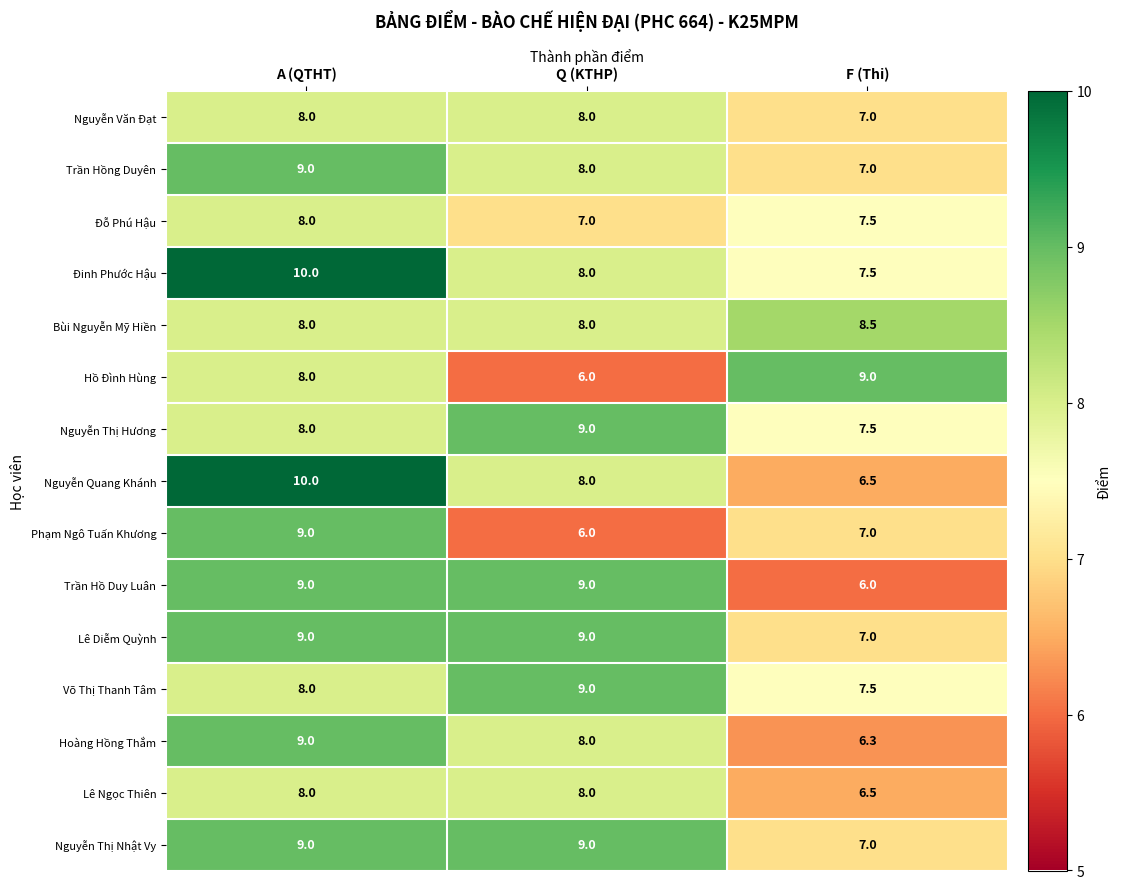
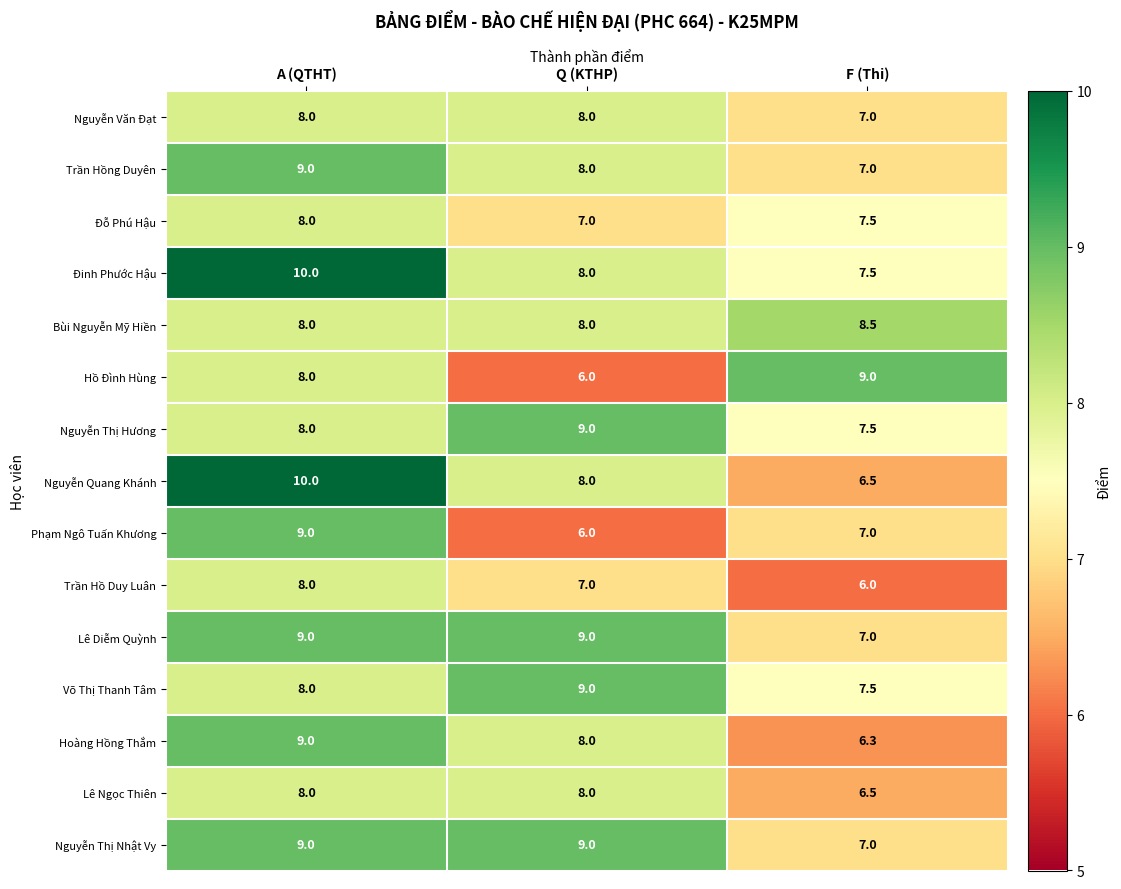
  {
    "Nguyễn Văn Đạt": {
      "A (QTHT)": 8.0,
      "Q (KTHP)": 8.0,
      "F (Thi)": 7.0
    },
    "Trần Hồng Duyên": {
      "A (QTHT)": 9.0,
      "Q (KTHP)": 8.0,
      "F (Thi)": 7.0
    },
    "Đỗ Phú Hậu": {
      "A (QTHT)": 8.0,
      "Q (KTHP)": 7.0,
      "F (Thi)": 7.5
    },
    "Đinh Phước Hậu": {
      "A (QTHT)": 10.0,
      "Q (KTHP)": 8.0,
      "F (Thi)": 7.5
    },
    "Bùi Nguyễn Mỹ Hiền": {
      "A (QTHT)": 8.0,
      "Q (KTHP)": 8.0,
      "F (Thi)": 8.5
    },
    "Hồ Đình Hùng": {
      "A (QTHT)": 8.0,
      "Q (KTHP)": 6.0,
      "F (Thi)": 9.0
    },
    "Nguyễn Thị Hương": {
      "A (QTHT)": 8.0,
      "Q (KTHP)": 9.0,
      "F (Thi)": 7.5
    },
    "Nguyễn Quang Khánh": {
      "A (QTHT)": 10.0,
      "Q (KTHP)": 8.0,
      "F (Thi)": 6.5
    },
    "Phạm Ngô Tuấn Khương": {
      "A (QTHT)": 9.0,
      "Q (KTHP)": 6.0,
      "F (Thi)": 7.0
    },
    "Trần Hồ Duy Luân": {
-     "A (QTHT)": 9.0,
-     "Q (KTHP)": 9.0,
+     "A (QTHT)": 8.0,
+     "Q (KTHP)": 7.0,
      "F (Thi)": 6.0
    },
    "Lê Diễm Quỳnh": {
      "A (QTHT)": 9.0,
      "Q (KTHP)": 9.0,
      "F (Thi)": 7.0
    },
    "Võ Thị Thanh Tâm": {
      "A (QTHT)": 8.0,
      "Q (KTHP)": 9.0,
      "F (Thi)": 7.5
    },
    "Hoàng Hồng Thắm": {
      "A (QTHT)": 9.0,
      "Q (KTHP)": 8.0,
      "F (Thi)": 6.3
    },
    "Lê Ngọc Thiên": {
      "A (QTHT)": 8.0,
      "Q (KTHP)": 8.0,
      "F (Thi)": 6.5
    },
    "Nguyễn Thị Nhật Vy": {
      "A (QTHT)": 9.0,
      "Q (KTHP)": 9.0,
      "F (Thi)": 7.0
    }
  }
